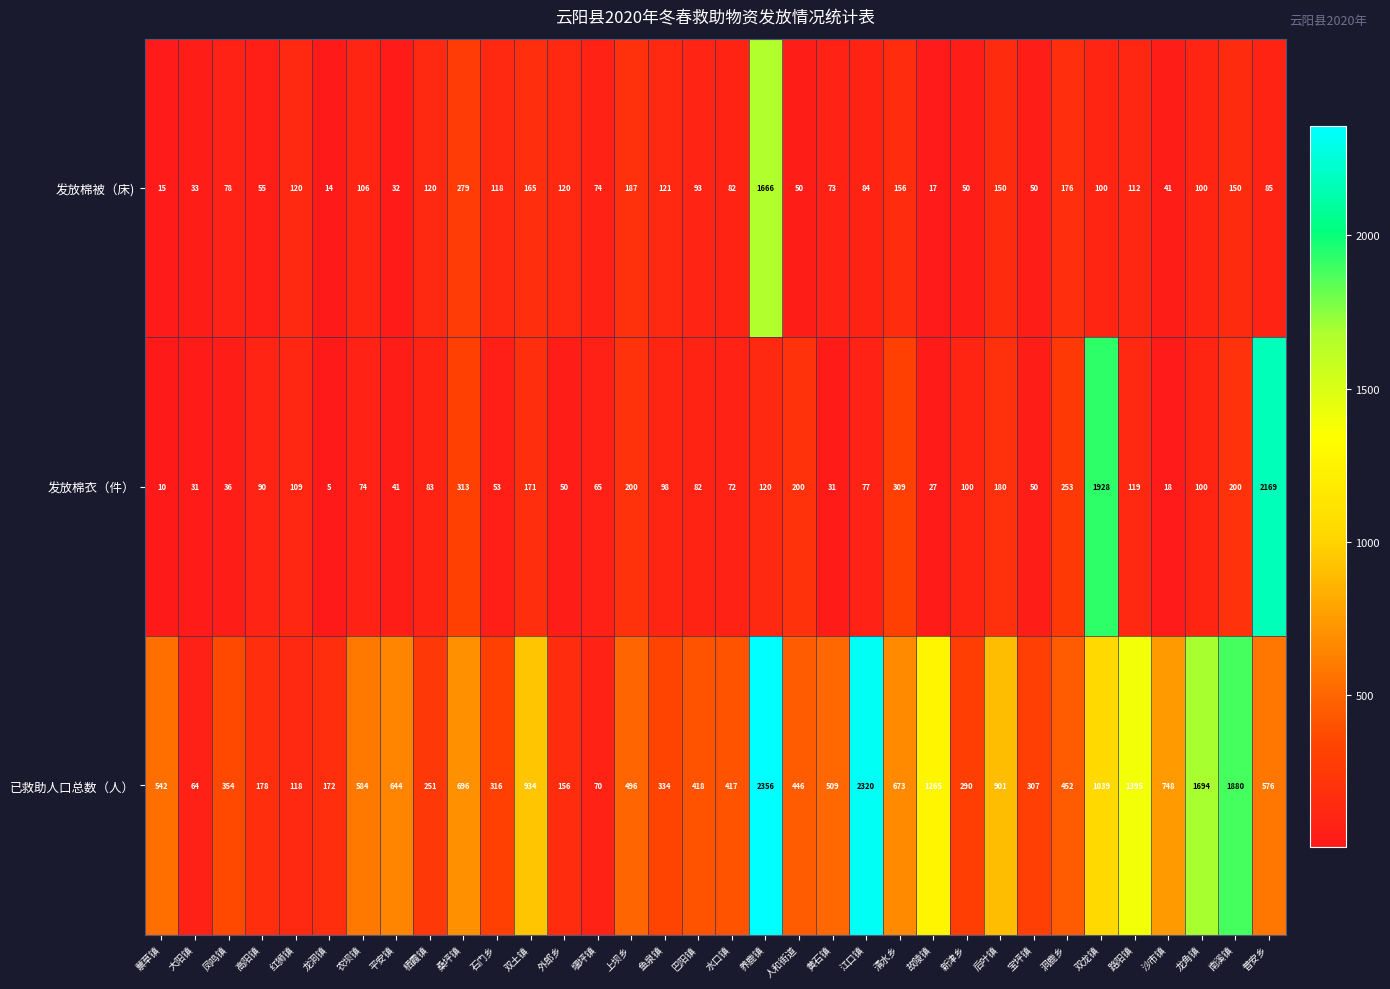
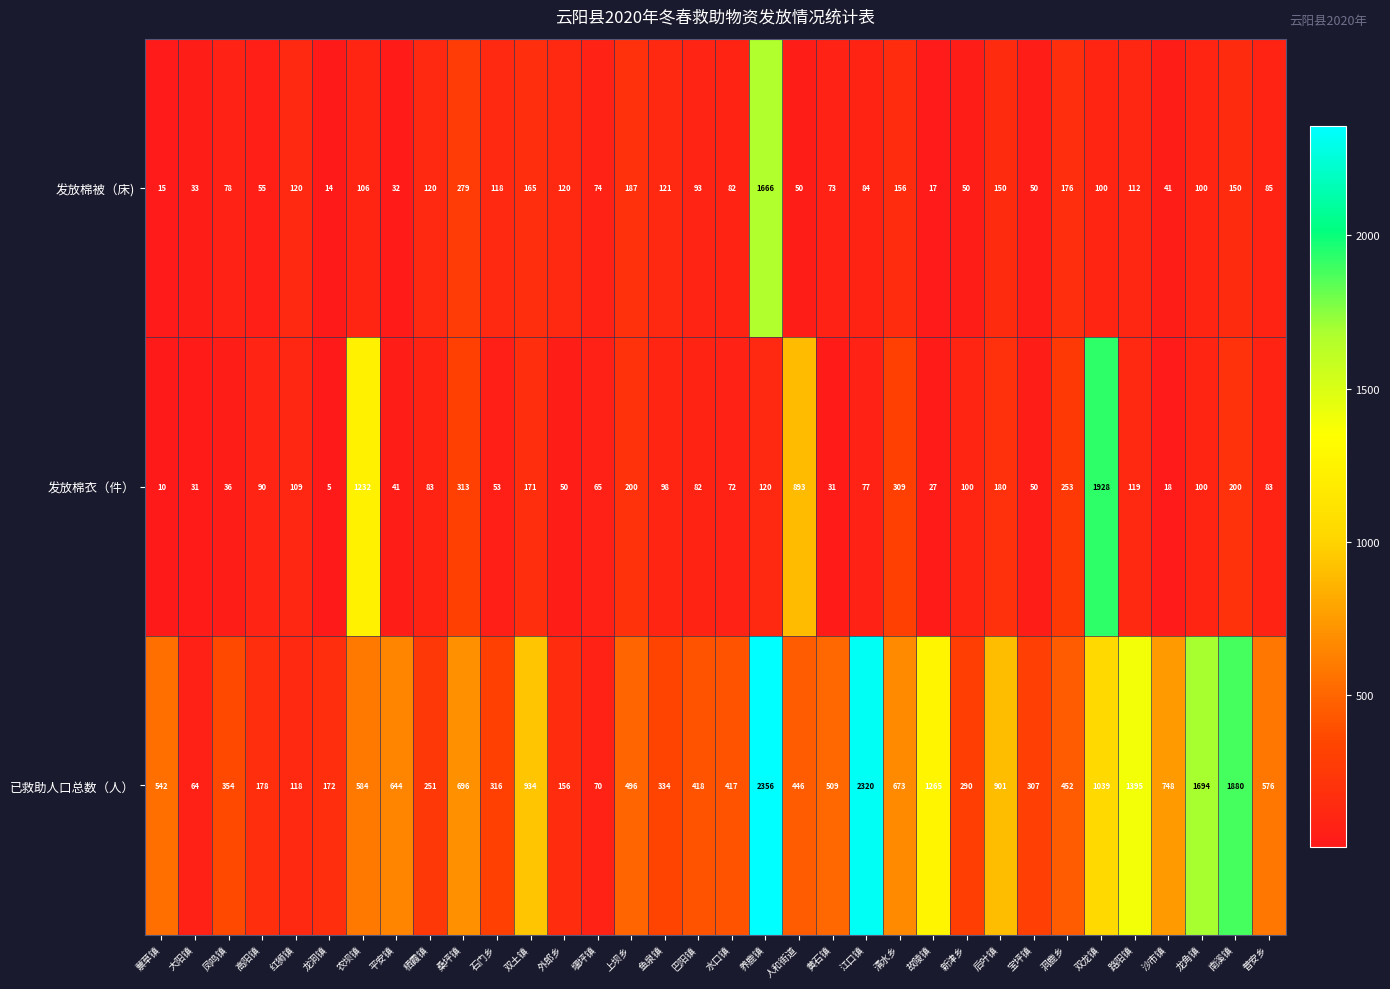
  {
    "发放棉被（床)": {
      "蔈草镇": 15,
      "大阳镇": 33,
      "凤鸣镇": 78,
      "高阳镇": 55,
      "红狮镇": 120,
      "龙洞镇": 14,
      "农坝镇": 106,
      "平安镇": 32,
      "栖霞镇": 120,
      "桑坪镇": 279,
      "石门乡": 118,
      "双土镇": 165,
      "外郎乡": 120,
      "堰坪镇": 74,
      "上坝乡": 187,
      "鱼泉镇": 121,
      "巴阳镇": 93,
      "水口镇": 82,
      "养鹿镇": 1666,
      "人和街道": 50,
      "黄石镇": 73,
      "江口镇": 84,
      "清水乡": 156,
      "故陵镇": 17,
      "新津乡": 50,
      "后叶镇": 150,
      "宝坪镇": 50,
      "洞鹿乡": 176,
      "双龙镇": 100,
      "路阳镇": 112,
      "沙市镇": 41,
      "龙角镇": 100,
      "南溪镇": 150,
      "普安乡": 85
    },
    "发放棉衣（件）": {
      "蔈草镇": 10,
      "大阳镇": 31,
      "凤鸣镇": 36,
      "高阳镇": 90,
      "红狮镇": 109,
      "龙洞镇": 5,
-     "农坝镇": 74,
+     "农坝镇": 1232,
      "平安镇": 41,
      "栖霞镇": 83,
      "桑坪镇": 313,
      "石门乡": 53,
      "双土镇": 171,
      "外郎乡": 50,
      "堰坪镇": 65,
      "上坝乡": 200,
      "鱼泉镇": 98,
      "巴阳镇": 82,
      "水口镇": 72,
      "养鹿镇": 120,
-     "人和街道": 200,
+     "人和街道": 893,
      "黄石镇": 31,
      "江口镇": 77,
      "清水乡": 309,
      "故陵镇": 27,
      "新津乡": 100,
      "后叶镇": 180,
      "宝坪镇": 50,
      "洞鹿乡": 253,
      "双龙镇": 1928,
      "路阳镇": 119,
      "沙市镇": 18,
      "龙角镇": 100,
      "南溪镇": 200,
-     "普安乡": 2169
+     "普安乡": 83
    },
    "已救助人口总数（人）": {
      "蔈草镇": 542,
      "大阳镇": 64,
      "凤鸣镇": 354,
      "高阳镇": 178,
      "红狮镇": 118,
      "龙洞镇": 172,
      "农坝镇": 584,
      "平安镇": 644,
      "栖霞镇": 251,
      "桑坪镇": 696,
      "石门乡": 316,
      "双土镇": 934,
      "外郎乡": 156,
      "堰坪镇": 70,
      "上坝乡": 496,
      "鱼泉镇": 334,
      "巴阳镇": 418,
      "水口镇": 417,
      "养鹿镇": 2356,
      "人和街道": 446,
      "黄石镇": 509,
      "江口镇": 2320,
      "清水乡": 673,
      "故陵镇": 1265,
      "新津乡": 290,
      "后叶镇": 901,
      "宝坪镇": 307,
      "洞鹿乡": 452,
      "双龙镇": 1039,
      "路阳镇": 1395,
      "沙市镇": 748,
      "龙角镇": 1694,
      "南溪镇": 1880,
      "普安乡": 576
    }
  }
